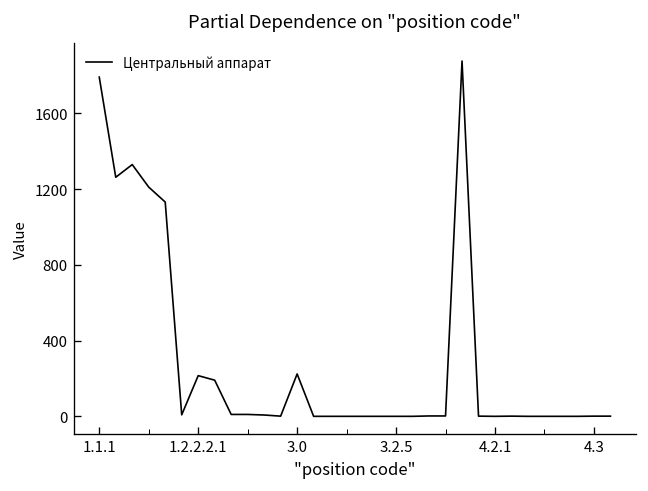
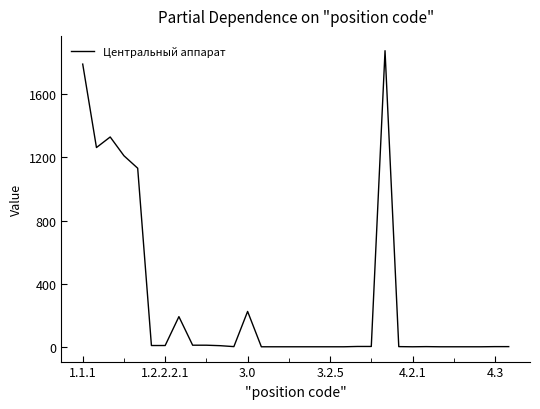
  {
    "1.1.1": 1790,
-   "1.2.2.2.1": 220,
+   "1.2.2.2.1": 10,
    "3.0": 220,
    "3.2.5": 0,
    "4.2.1": 0,
    "4.3": 0
  }
